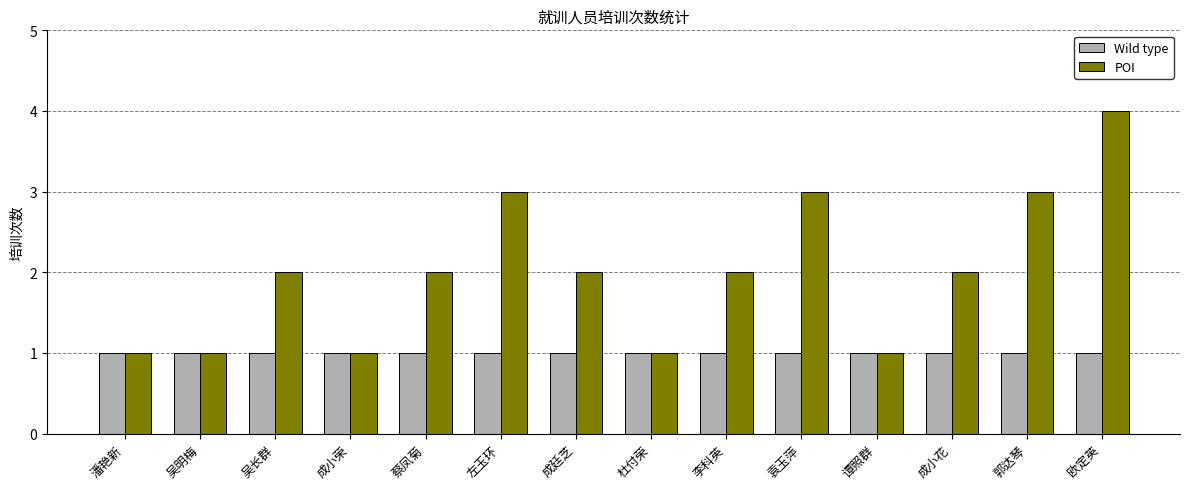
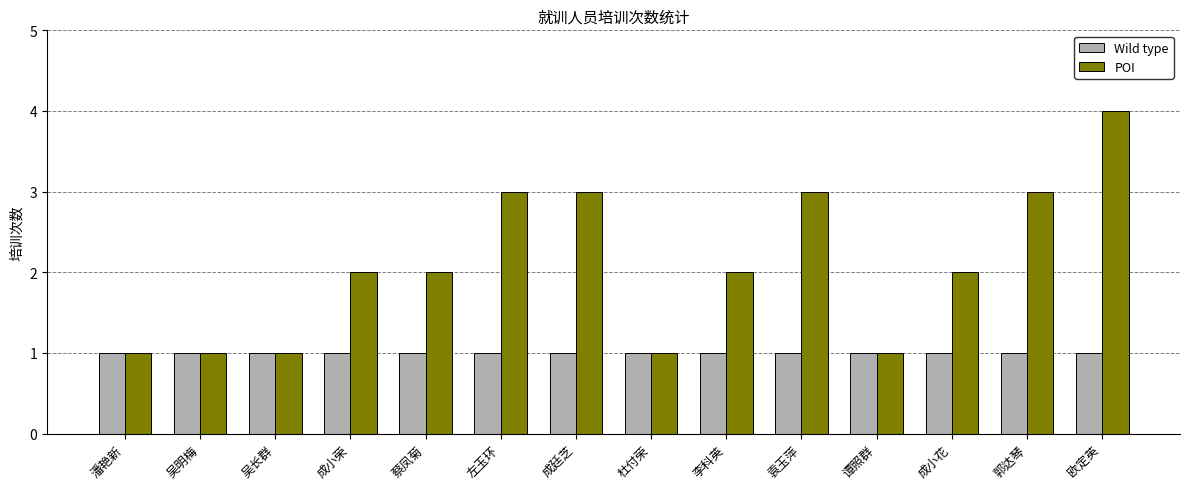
  {
    "Wild type": {
      "潘艳新": 1,
      "吴明梅": 1,
      "吴长群": 1,
      "成小荣": 1,
      "蔡凤菊": 1,
      "左玉环": 1,
      "成廷芝": 1,
      "杜付荣": 1,
      "李科英": 1,
      "袁玉萍": 1,
      "谭照群": 1,
      "成小花": 1,
      "郭达琴": 1,
      "欧定英": 1
    },
    "POI": {
      "潘艳新": 1,
      "吴明梅": 1,
-     "吴长群": 2,
-     "成小荣": 1,
+     "吴长群": 1,
+     "成小荣": 2,
      "蔡凤菊": 2,
      "左玉环": 3,
-     "成廷芝": 2,
+     "成廷芝": 3,
      "杜付荣": 1,
      "李科英": 2,
      "袁玉萍": 3,
      "谭照群": 1,
      "成小花": 2,
      "郭达琴": 3,
      "欧定英": 4
    }
  }
